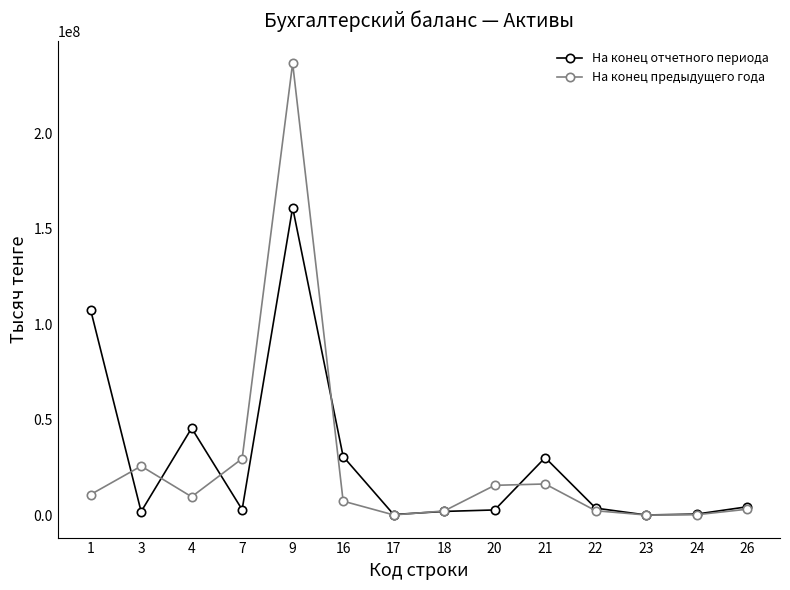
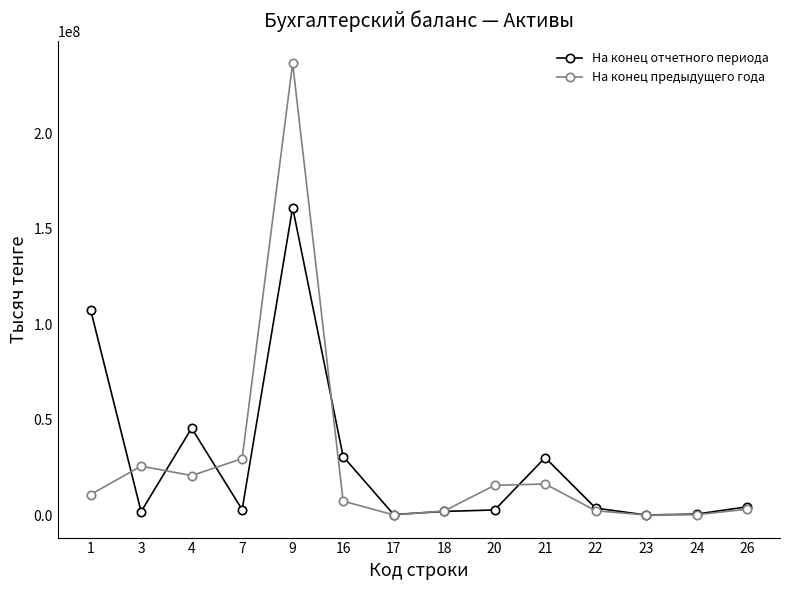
  {
    "На конец отчетного периода": {
      "1": 108000000,
      "3": 2000000,
      "4": 46000000,
      "7": 3000000,
      "9": 161000000,
      "16": 31000000,
      "20": 3000000,
      "21": 30000000,
      "22": 4000000
    },
    "На конец предыдущего года": {
      "1": 11000000,
      "3": 26000000,
-     "4": 10000000,
+     "4": 21000000,
      "7": 30000000,
      "9": 237000000,
      "16": 7000000,
      "20": 16000000,
      "21": 16000000,
      "22": 2000000
    }
  }
